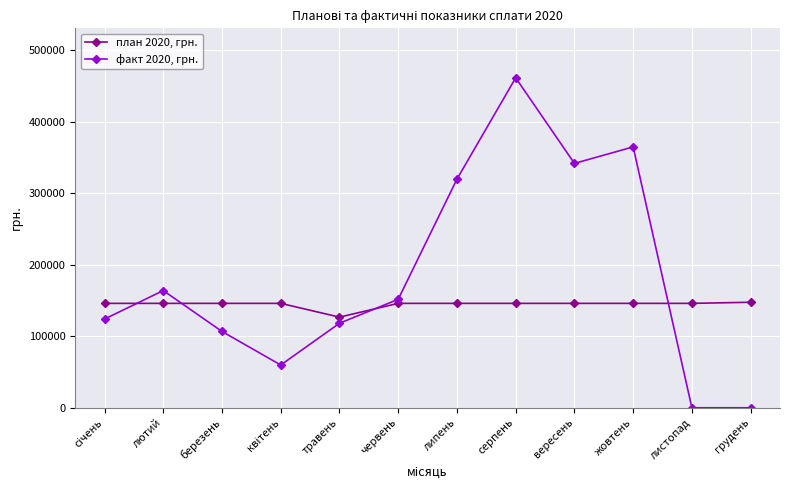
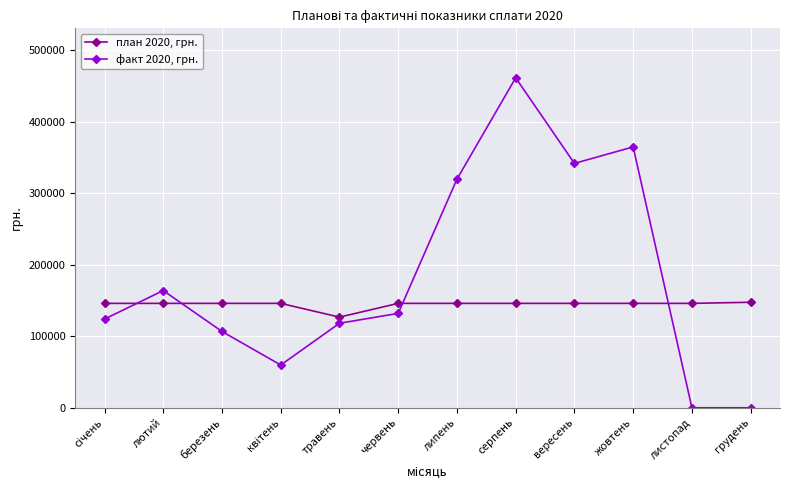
  {
    "план 2020, грн.": {
      "січень": 150000,
      "лютий": 150000,
      "березень": 150000,
      "квітень": 150000,
      "травень": 130000,
      "червень": 150000,
      "липень": 150000,
      "серпень": 150000,
      "вересень": 150000,
      "жовтень": 150000,
      "листопад": 150000,
      "грудень": 150000
    },
    "факт 2020, грн.": {
      "січень": 120000,
      "лютий": 160000,
      "березень": 110000,
      "квітень": 60000,
      "травень": 120000,
-     "червень": 150000,
+     "червень": 130000,
      "липень": 320000,
      "серпень": 460000,
      "вересень": 340000,
      "жовтень": 360000,
      "листопад": 0,
      "грудень": 0
    }
  }
